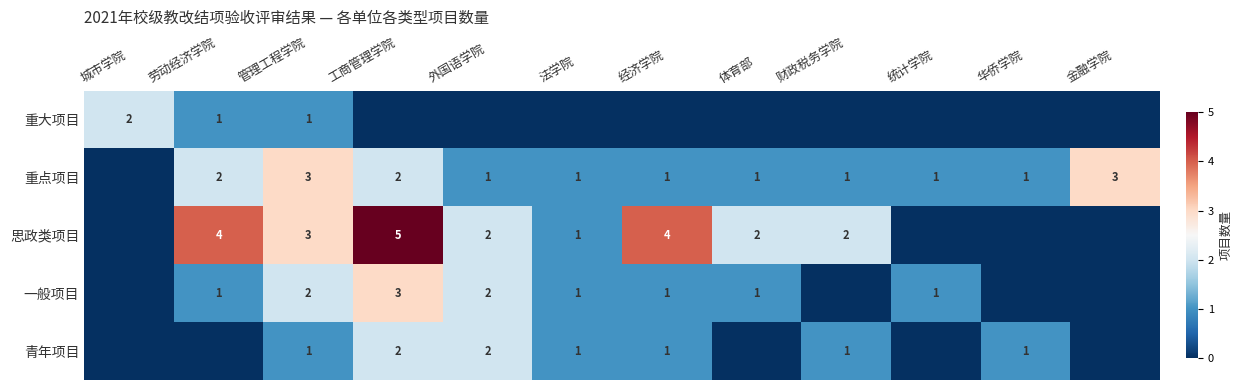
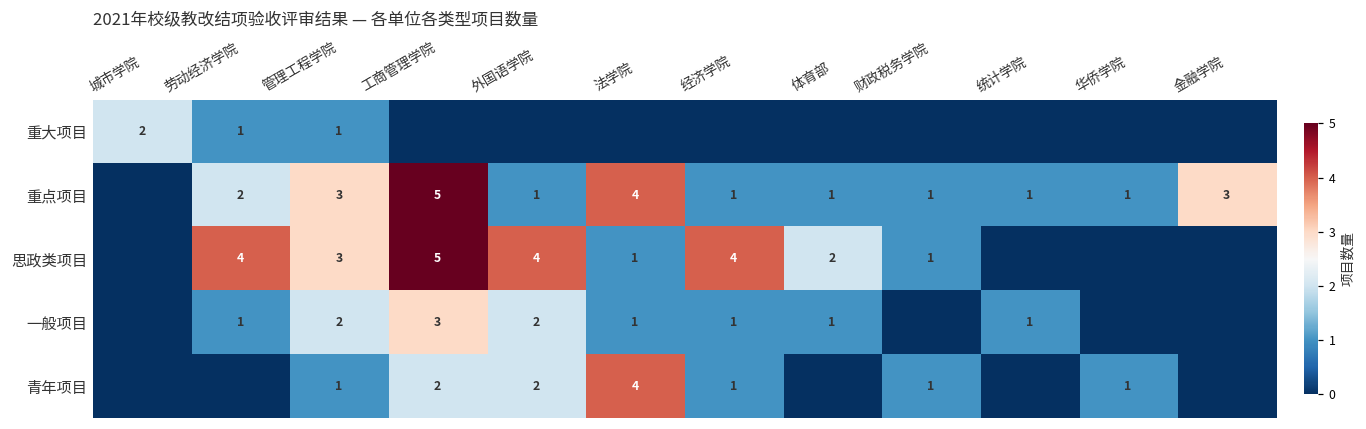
  {
    "重大项目": {
      "城市学院": 2,
      "劳动经济学院": 1,
      "管理工程学院": 1
    },
    "重点项目": {
      "劳动经济学院": 2,
      "管理工程学院": 3,
-     "工商管理学院": 2,
+     "工商管理学院": 5,
      "外国语学院": 1,
-     "法学院": 1,
+     "法学院": 4,
      "经济学院": 1,
      "体育部": 1,
      "财政税务学院": 1,
      "统计学院": 1,
      "华侨学院": 1,
      "金融学院": 3
    },
    "思政类项目": {
      "劳动经济学院": 4,
      "管理工程学院": 3,
      "工商管理学院": 5,
-     "外国语学院": 2,
+     "外国语学院": 4,
      "法学院": 1,
      "经济学院": 4,
      "体育部": 2,
-     "财政税务学院": 2
+     "财政税务学院": 1
    },
    "一般项目": {
      "劳动经济学院": 1,
      "管理工程学院": 2,
      "工商管理学院": 3,
      "外国语学院": 2,
      "法学院": 1,
      "经济学院": 1,
      "体育部": 1,
      "统计学院": 1
    },
    "青年项目": {
      "管理工程学院": 1,
      "工商管理学院": 2,
      "外国语学院": 2,
-     "法学院": 1,
+     "法学院": 4,
      "经济学院": 1,
      "财政税务学院": 1,
      "华侨学院": 1
    }
  }
